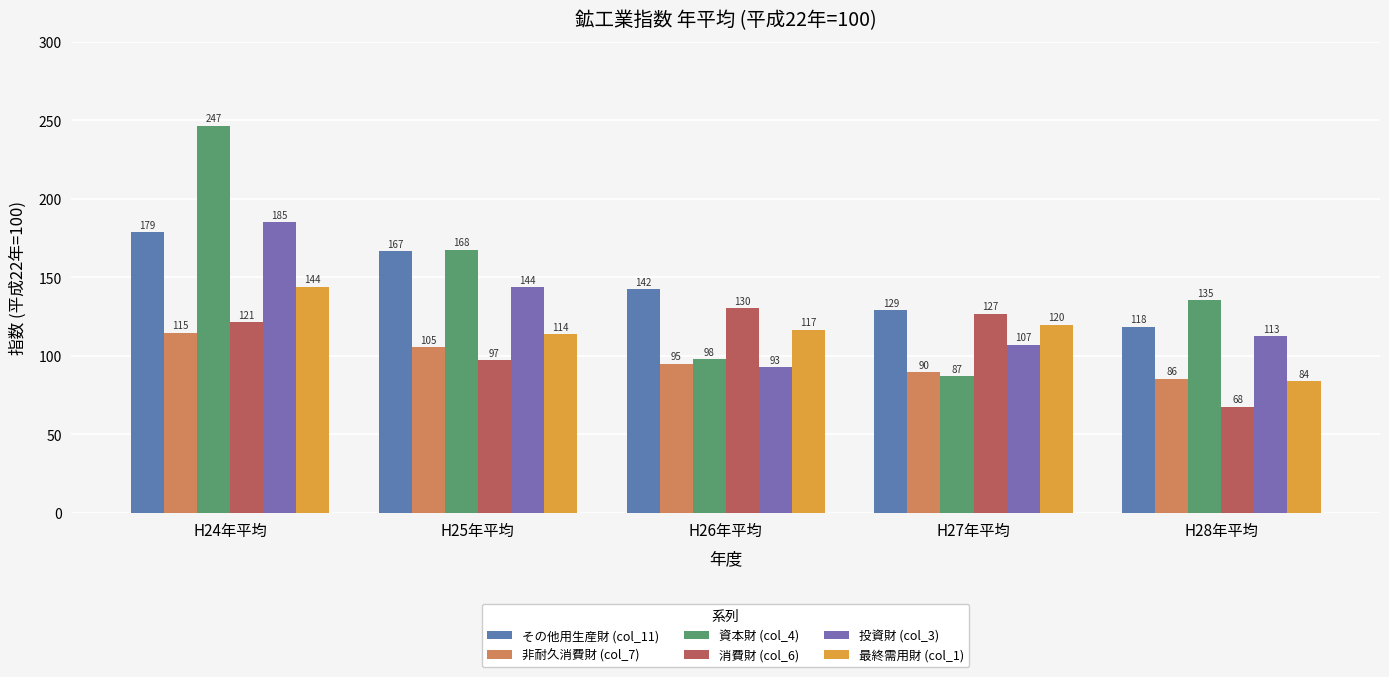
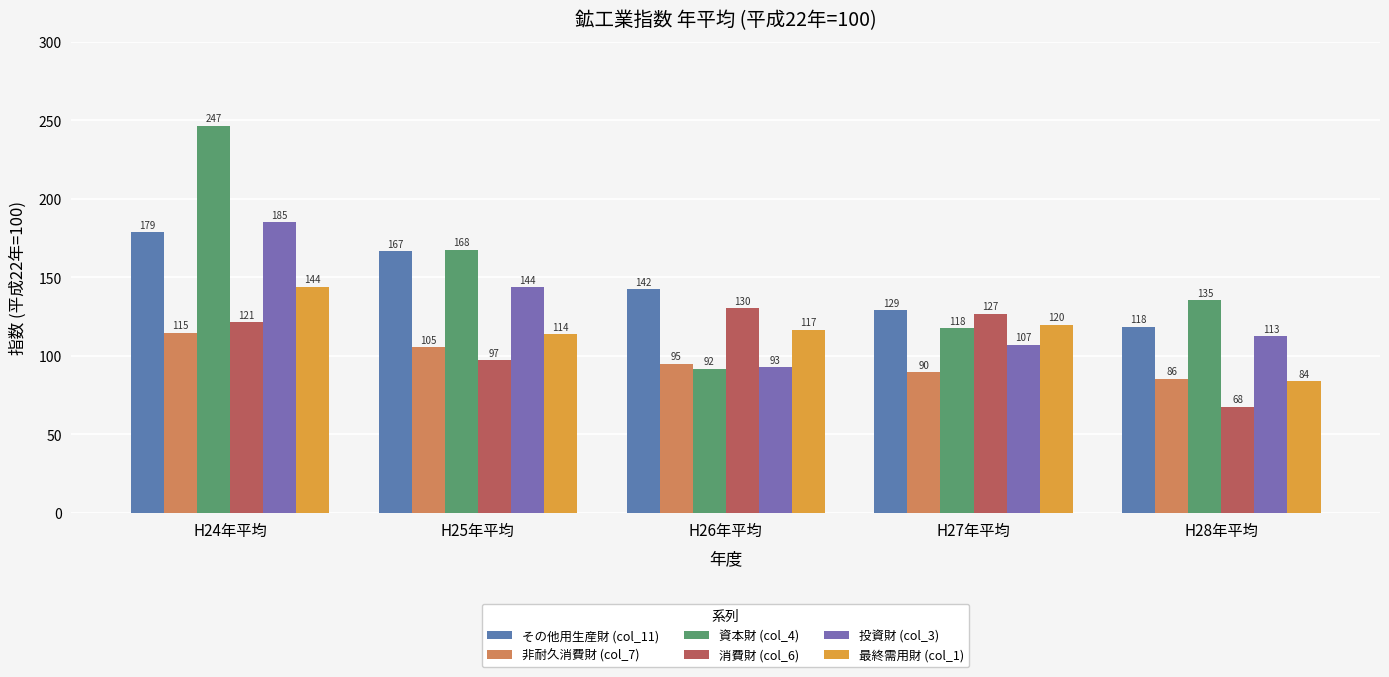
  {
    "資本財 (col_4)": {
      "H24年平均": 247,
      "H25年平均": 168,
-     "H26年平均": 98,
-     "H27年平均": 87,
+     "H26年平均": 92,
+     "H27年平均": 118,
      "H28年平均": 135
    }
  }
